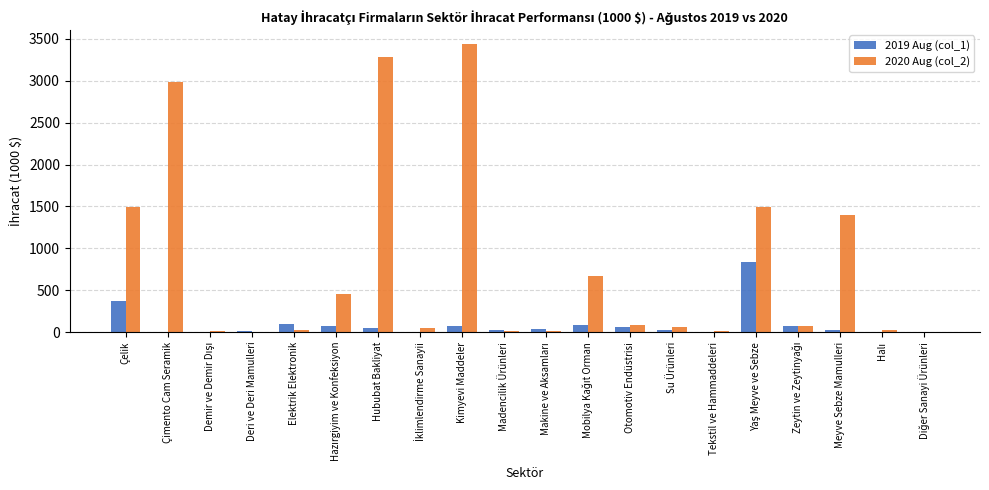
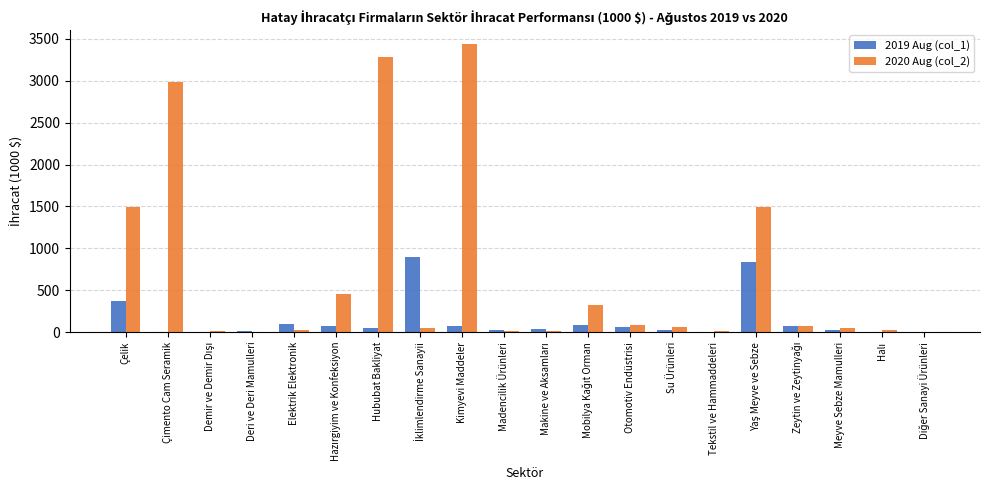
  {
    "2019 Aug (col_1)": {
      "Çelik": 400,
      "Çimento Cam Seramik": 0,
      "Demir ve Demir Dışı": 0,
      "Elektrik Elektronik": 100,
      "Hazırgiyim ve Konfeksiyon": 100,
      "Hububat Bakliyat": 0,
-     "İklimlendirme Sanayii": 0,
+     "İklimlendirme Sanayii": 900,
      "Kimyevi Maddeler": 100,
      "Makine ve Aksamları": 0,
      "Mobilya Kağıt Orman": 100,
      "Otomotiv Endüstrisi": 100,
      "Tekstil ve Hammaddeleri": 0,
      "Yaş Meyve ve Sebze": 800,
      "Zeytin ve Zeytinyağı": 100,
      "Halı": 0,
      "Diğer Sanayi Ürünleri": 0
    },
    "2020 Aug (col_2)": {
      "Çelik": 1500,
      "Çimento Cam Seramik": 3000,
      "Hazırgiyim ve Konfeksiyon": 400,
      "Hububat Bakliyat": 3300,
      "İklimlendirme Sanayii": 0,
      "Kimyevi Maddeler": 3400,
-     "Mobilya Kağıt Orman": 700,
+     "Mobilya Kağıt Orman": 300,
      "Otomotiv Endüstrisi": 100,
      "Su Ürünleri": 100,
      "Yaş Meyve ve Sebze": 1500,
      "Zeytin ve Zeytinyağı": 100,
-     "Meyve Sebze Mamulleri": 1400,
+     "Meyve Sebze Mamulleri": 0,
      "Diğer Sanayi Ürünleri": 0
    }
  }
